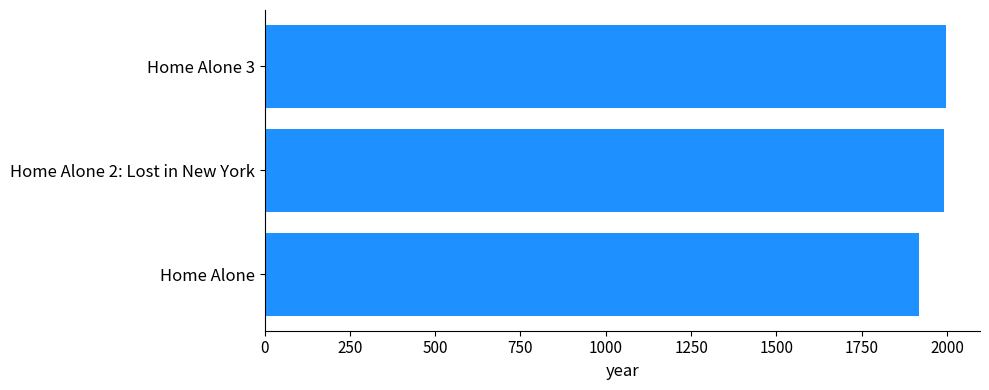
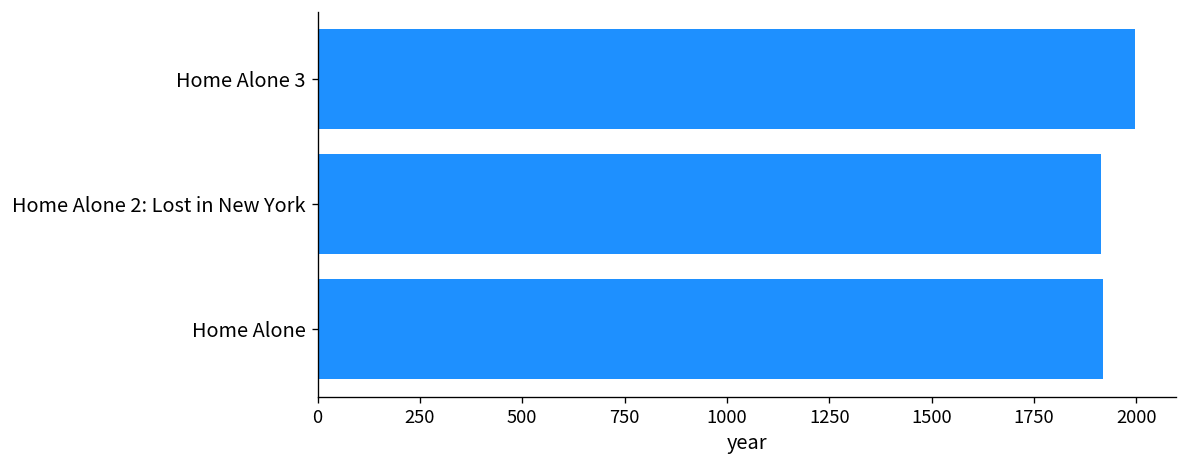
  {
    "Home Alone 3": 2000,
-   "Home Alone 2: Lost in New York": 1990,
+   "Home Alone 2: Lost in New York": 1910,
    "Home Alone": 1920
  }
